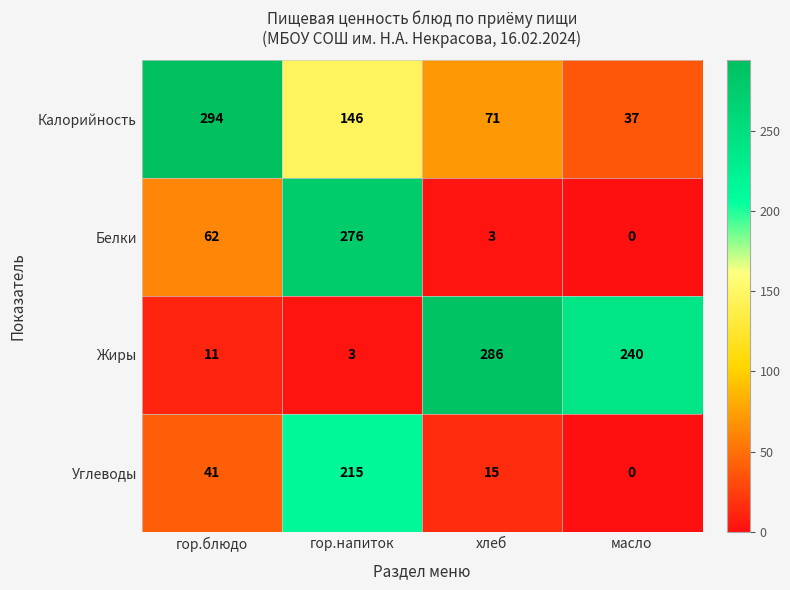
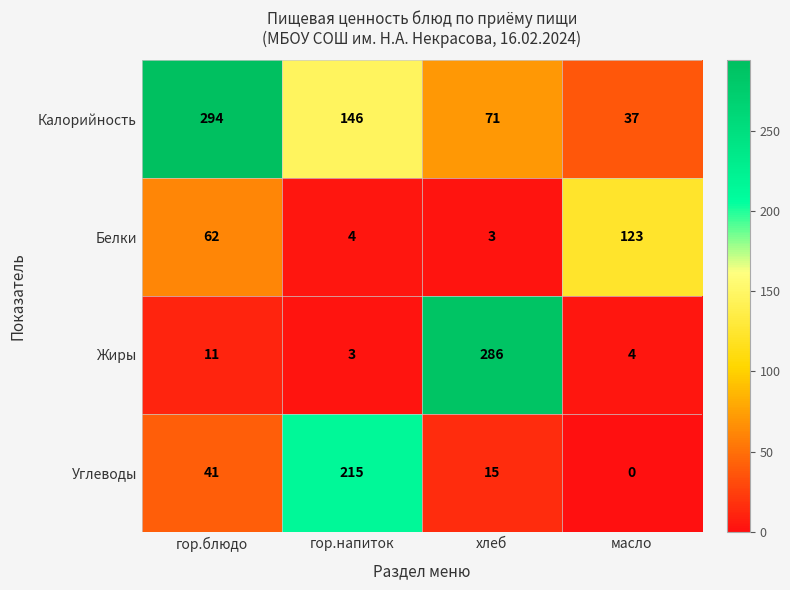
  {
    "Калорийность": {
      "гор.блюдо": 294,
      "гор.напиток": 146,
      "хлеб": 71,
      "масло": 37
    },
    "Белки": {
      "гор.блюдо": 62,
-     "гор.напиток": 276,
+     "гор.напиток": 4,
      "хлеб": 3,
-     "масло": 0
+     "масло": 123
    },
    "Жиры": {
      "гор.блюдо": 11,
      "гор.напиток": 3,
      "хлеб": 286,
-     "масло": 240
+     "масло": 4
    },
    "Углеводы": {
      "гор.блюдо": 41,
      "гор.напиток": 215,
      "хлеб": 15,
      "масло": 0
    }
  }
